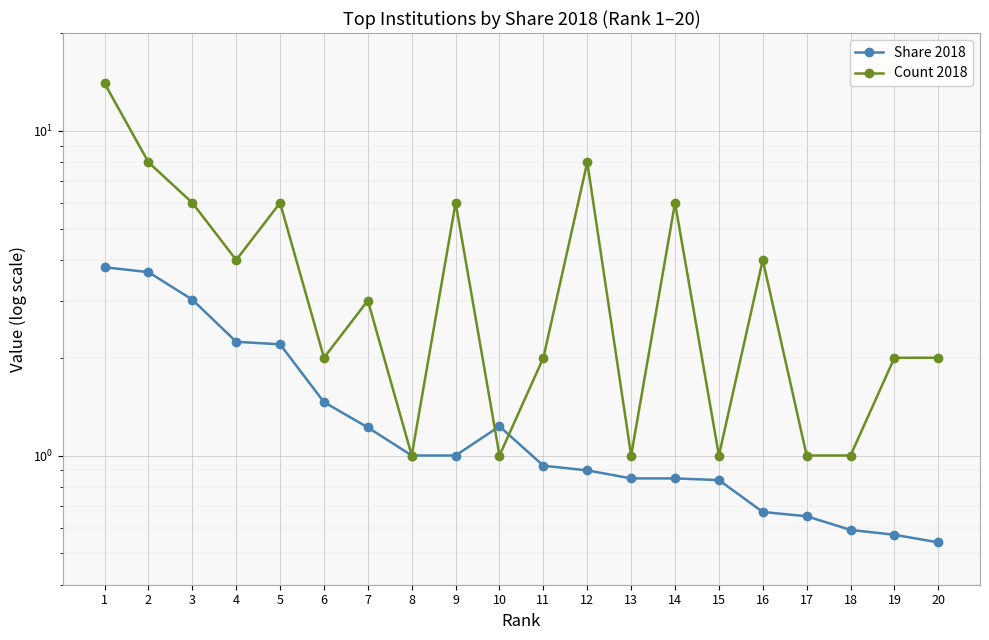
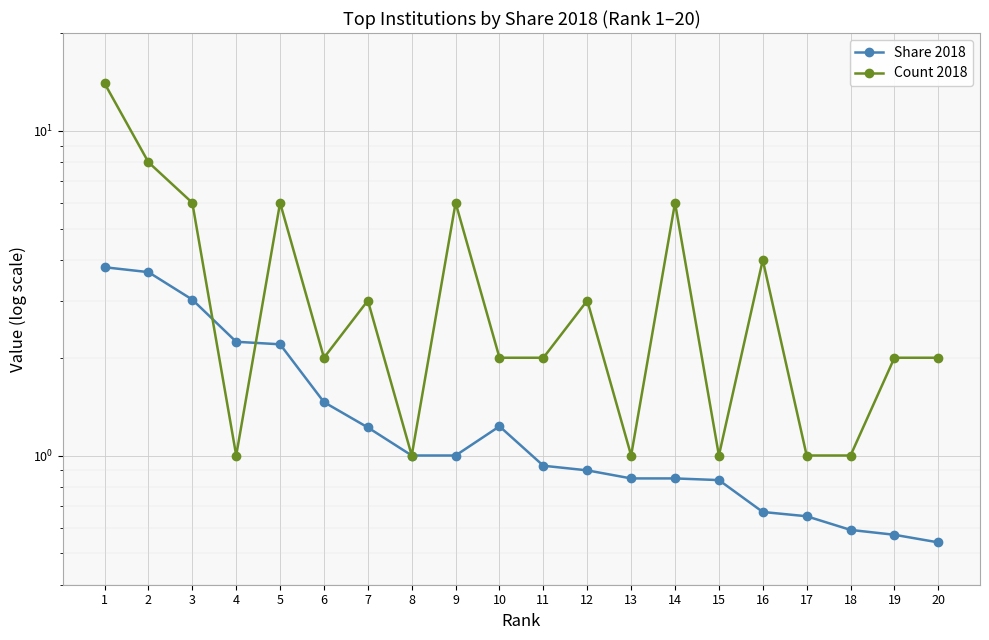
  {
    "Share 2018": {
      "1": 3.8,
      "2": 3.7,
      "3": 3,
      "4": 2.2,
      "5": 2.2,
      "6": 1.5,
      "7": 1.22,
      "9": 1,
      "10": 1.23,
      "11": 0.93,
      "12": 0.90,
      "13": 0.85,
      "14": 0.85,
      "15": 0.84,
      "16": 0.67,
      "17": 0.65,
      "18": 0.59,
      "19": 0.57,
      "20": 0.54
    },
    "Count 2018": {
      "1": 14,
      "2": 8,
      "3": 6,
-     "4": 4,
+     "4": 1,
      "5": 6,
      "6": 2,
      "7": 3,
      "9": 6,
-     "10": 1,
+     "10": 2,
      "11": 2,
-     "12": 8,
+     "12": 3,
      "13": 1,
      "14": 6,
      "15": 1,
      "16": 4,
      "17": 1,
      "18": 1,
      "19": 2,
      "20": 2
    }
  }
